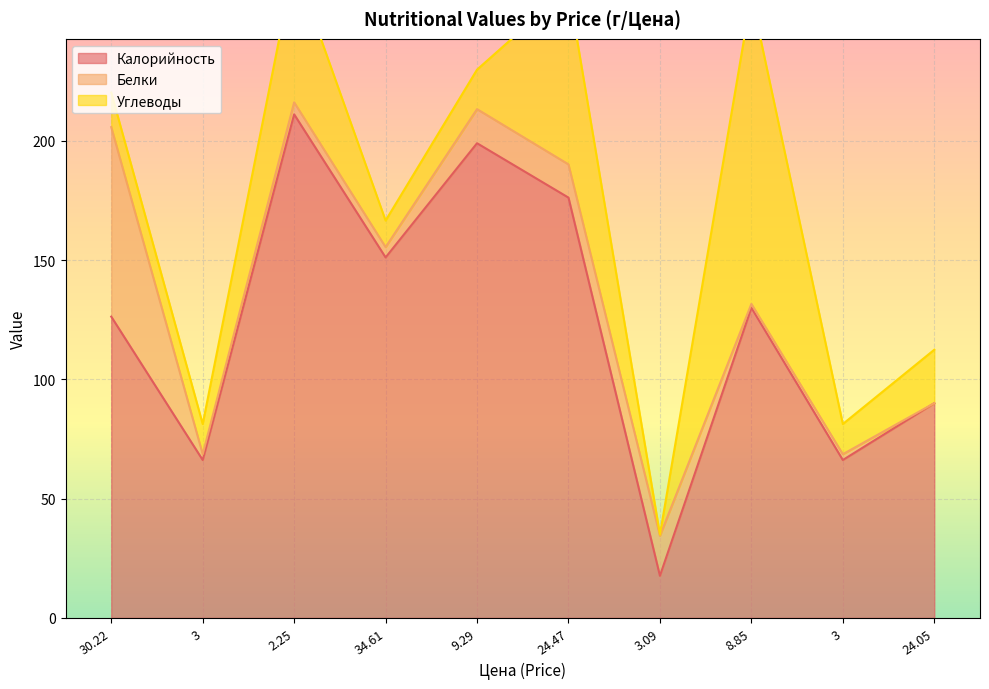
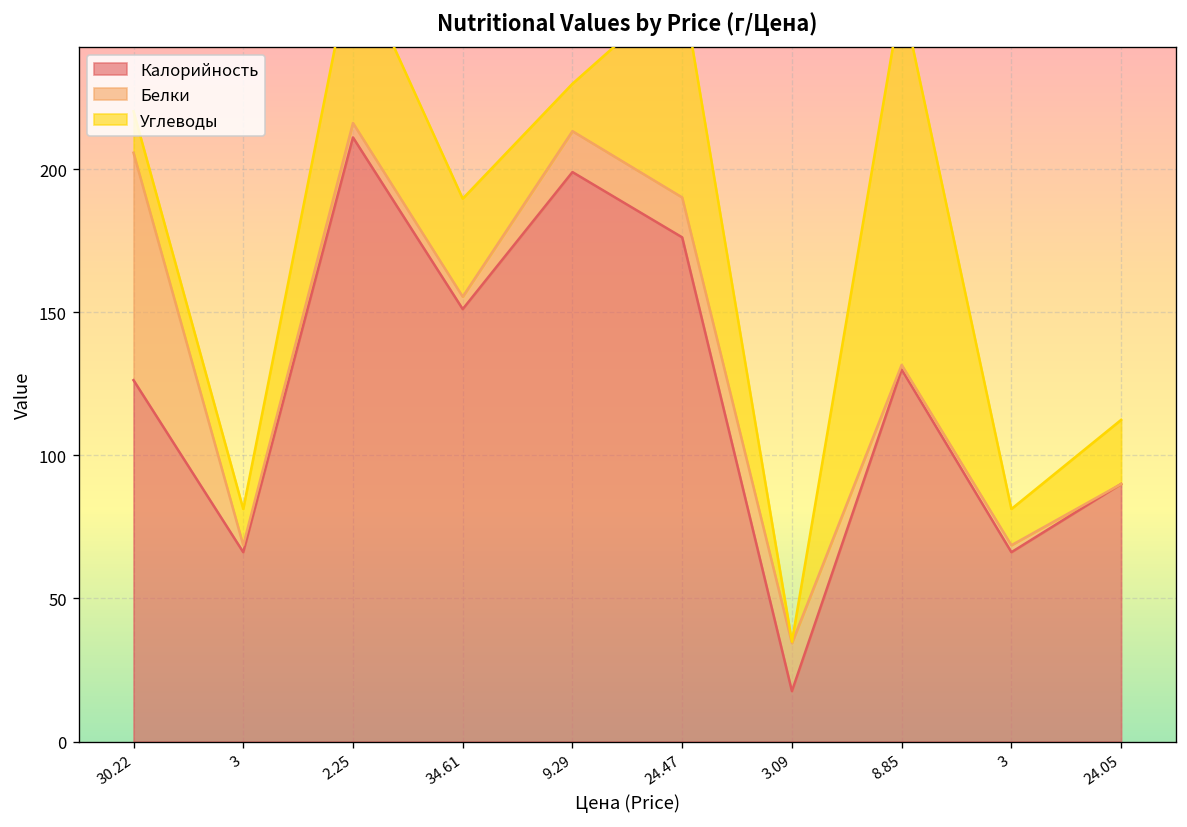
  {
    "Калорийность": {
      "30.22": 126,
      "2.25": 211,
      "34.61": 151,
      "9.29": 199,
      "24.47": 176,
      "3.09": 18,
      "8.85": 130
    },
    "Белки": {
      "30.22": 79,
      "2.25": 5,
      "34.61": 4,
      "9.29": 14,
      "24.47": 14,
      "8.85": 2
    },
    "Углеводы": {
-     "34.61": 11,
+     "34.61": 34,
      "9.29": 17,
      "24.05": 22
    }
  }
